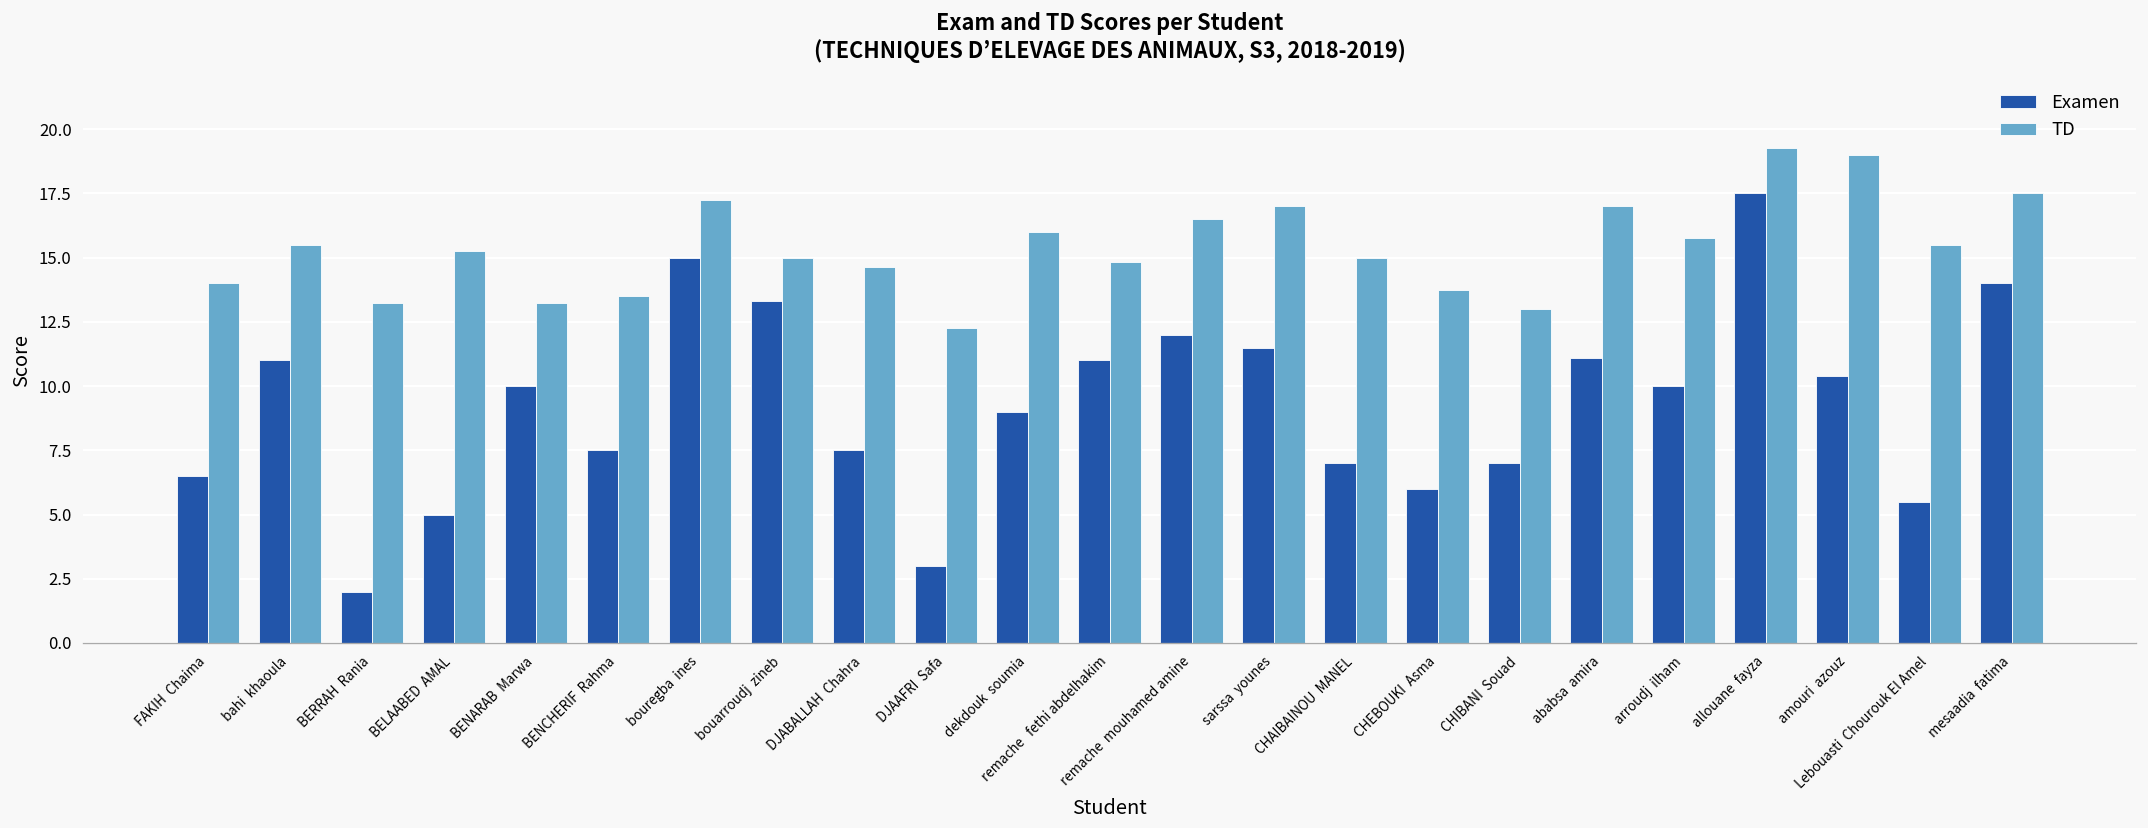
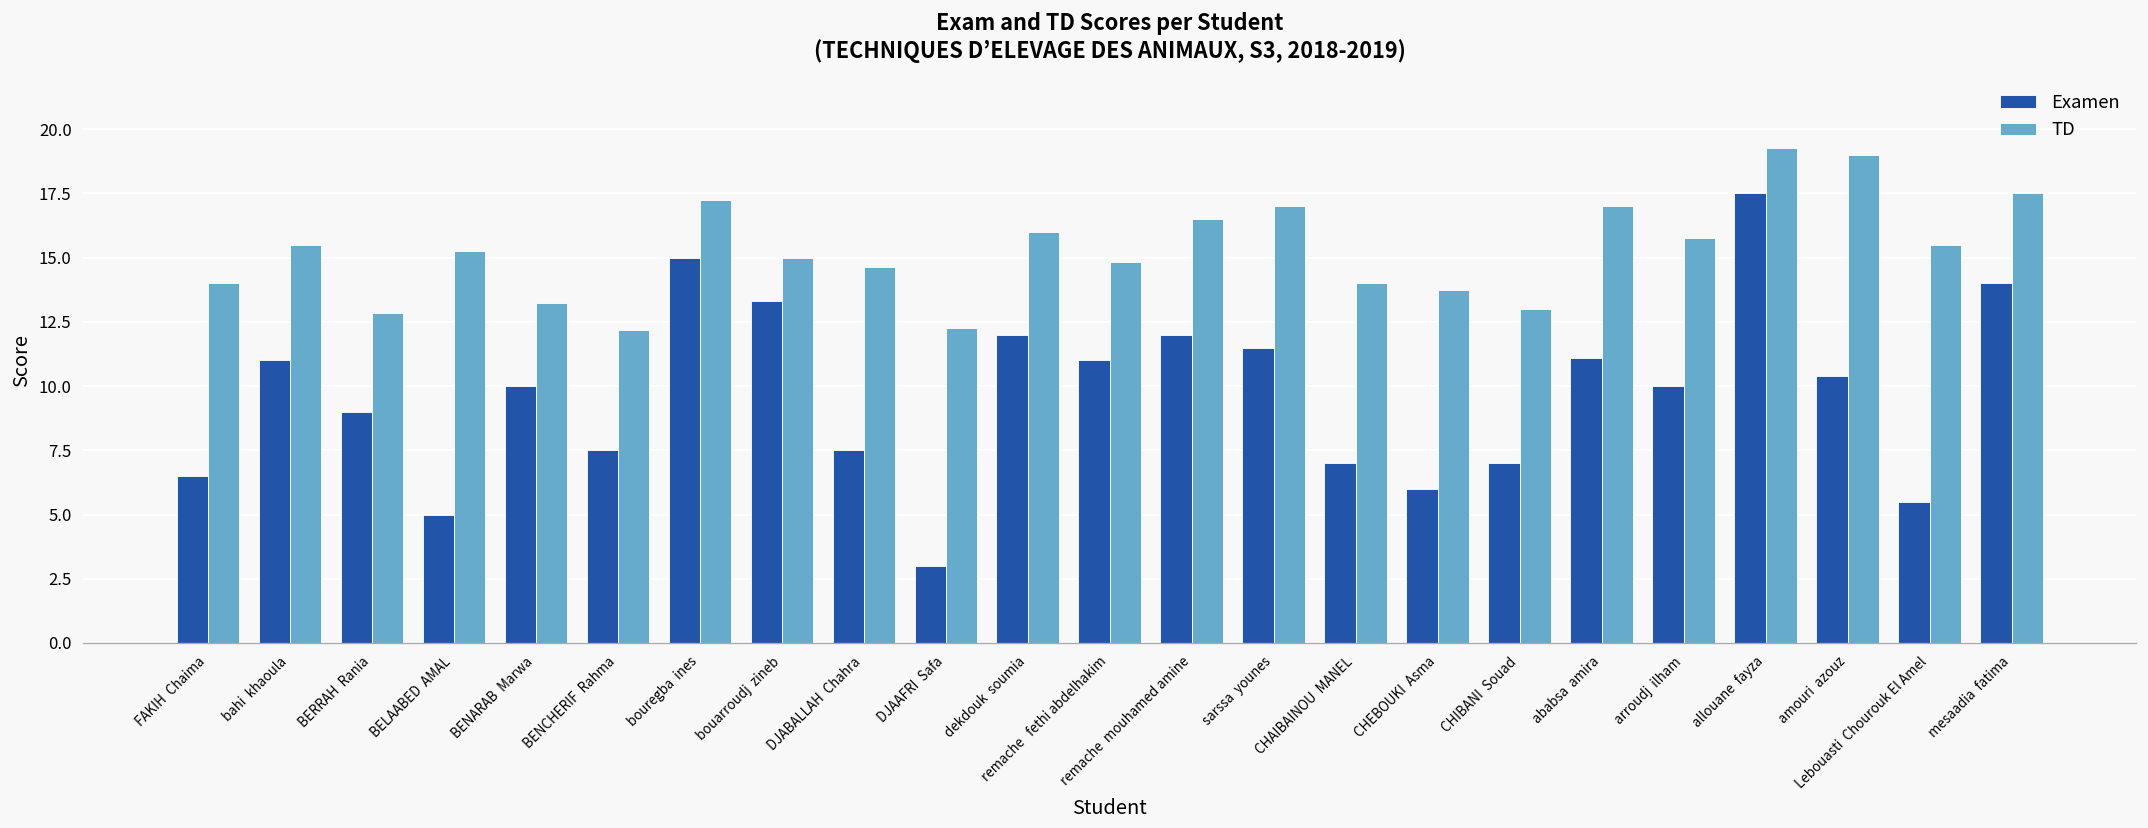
  {
    "Examen": {
      "FAKIH Chaima": 6.5,
      "bahi khaoula": 11,
-     "BERRAH Rania": 2,
+     "BERRAH Rania": 9,
      "BELAABED AMAL": 5,
      "BENARAB Marwa": 10,
      "BENCHERIF Rahma": 7.5,
      "bouregba ines": 15,
      "bouarroudj zineb": 13.3,
      "DJABALLAH Chahra": 7.5,
      "DJAAFRI Safa": 3,
-     "dekdouk soumia": 9,
+     "dekdouk soumia": 12,
      "remache fethi abdelhakim": 11,
      "remache mouhamed amine": 12,
      "sarssa younes": 11.5,
      "CHAIBAINOU MANEL": 7,
      "CHEBOUKI Asma": 6,
      "CHIBANI Souad": 7,
      "ababsa amira": 11,
      "arroudj ilham": 10,
      "allouane fayza": 17.5,
      "amouri azouz": 10.4,
      "Lebouasti Chourouk El Amel": 5.5,
      "mesaadia fatima": 14
    },
    "TD": {
      "FAKIH Chaima": 14.0,
      "bahi khaoula": 15.5,
-     "BERRAH Rania": 13.3,
+     "BERRAH Rania": 12.8,
      "BELAABED AMAL": 15.3,
      "BENARAB Marwa": 13.3,
-     "BENCHERIF Rahma": 13.5,
+     "BENCHERIF Rahma": 12.2,
      "bouregba ines": 17.3,
      "bouarroudj zineb": 15.0,
      "DJABALLAH Chahra": 14.6,
      "DJAAFRI Safa": 12.3,
      "dekdouk soumia": 16.0,
      "remache fethi abdelhakim": 14.8,
      "remache mouhamed amine": 16.5,
      "sarssa younes": 17.0,
-     "CHAIBAINOU MANEL": 15,
+     "CHAIBAINOU MANEL": 14,
      "CHEBOUKI Asma": 13.8,
      "CHIBANI Souad": 13.0,
      "ababsa amira": 17.0,
      "arroudj ilham": 15.8,
      "allouane fayza": 19.3,
      "amouri azouz": 19.0,
      "Lebouasti Chourouk El Amel": 15.5,
      "mesaadia fatima": 17.5
    }
  }
